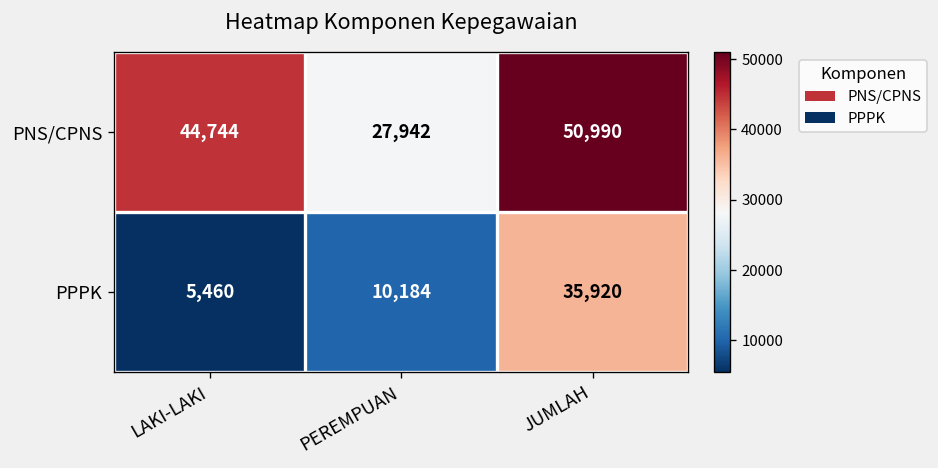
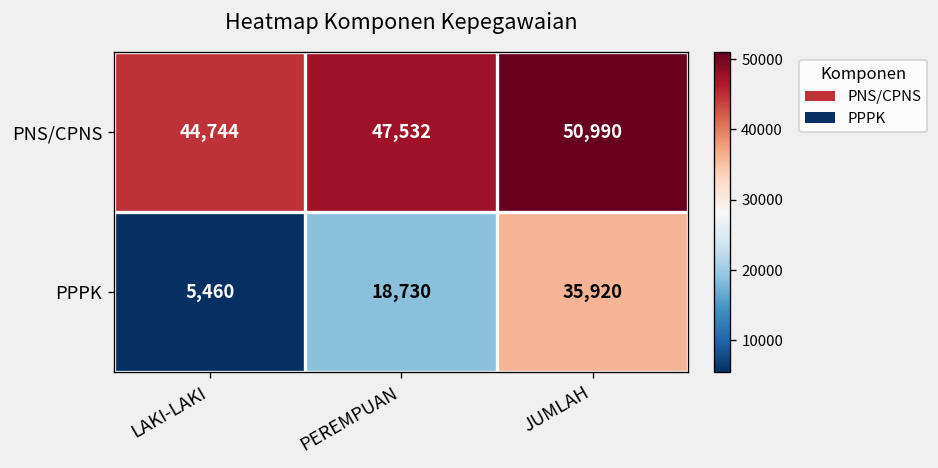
  {
    "PNS/CPNS": {
      "LAKI-LAKI": "44,744",
-     "PEREMPUAN": "27,942",
+     "PEREMPUAN": "47,532",
      "JUMLAH": "50,990"
    },
    "PPPK": {
      "LAKI-LAKI": "5,460",
-     "PEREMPUAN": "10,184",
+     "PEREMPUAN": "18,730",
      "JUMLAH": "35,920"
    }
  }
